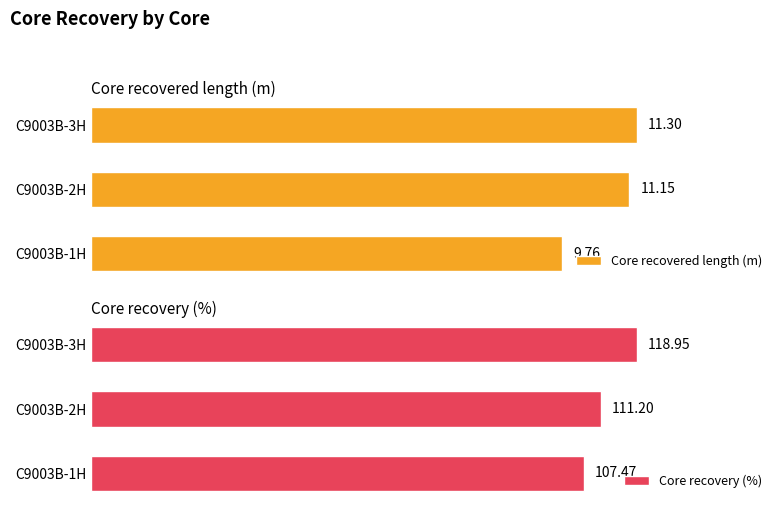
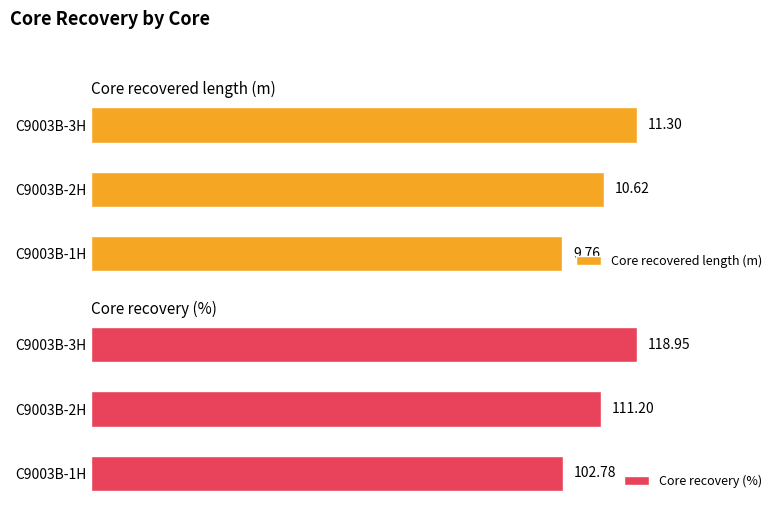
  {
    "Core recovered length (m)": {
      "C9003B-3H": 11.30,
-     "C9003B-2H": 11.15,
+     "C9003B-2H": 10.62,
      "C9003B-1H": 9.76
    },
    "Core recovery (%)": {
      "C9003B-3H": 118.95,
      "C9003B-2H": 111.20,
-     "C9003B-1H": 107.47
+     "C9003B-1H": 102.78
    }
  }
